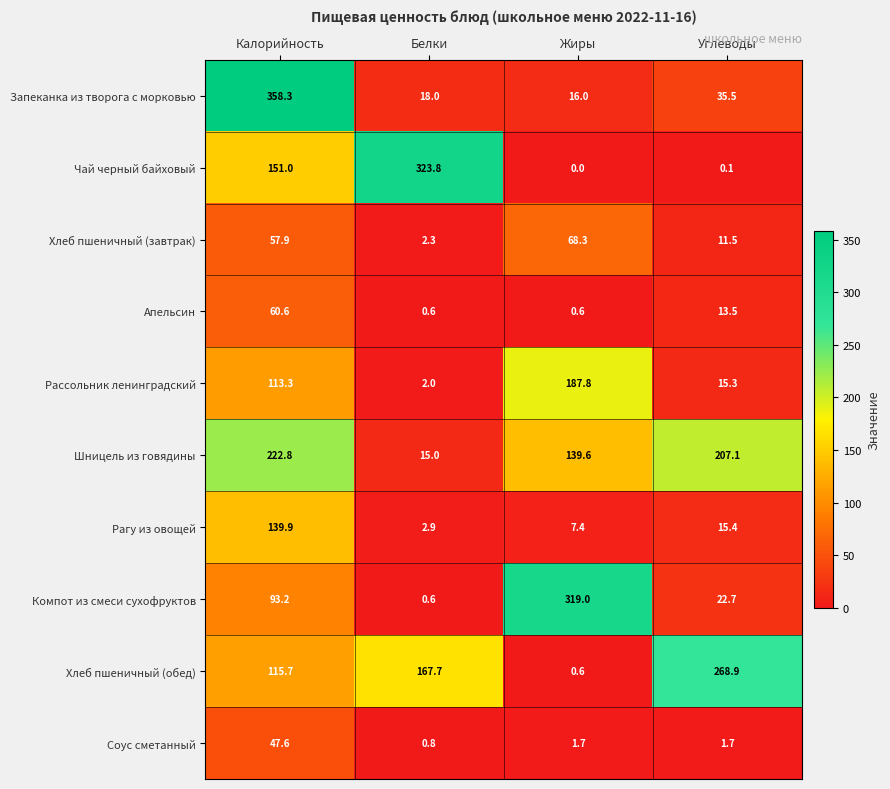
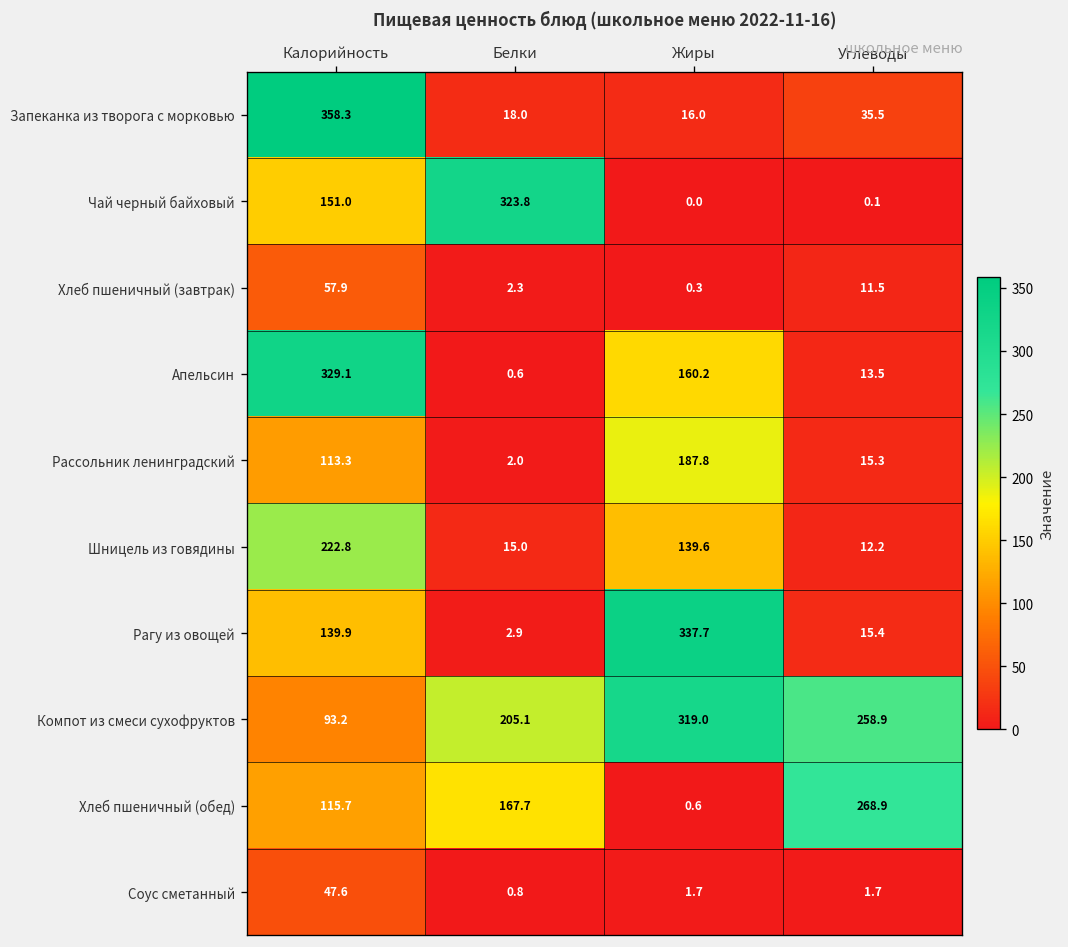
  {
    "Запеканка из творога с морковью": {
      "Калорийность": 358.3,
      "Белки": 18.0,
      "Жиры": 16.0,
      "Углеводы": 35.5
    },
    "Чай черный байховый": {
      "Калорийность": 151.0,
      "Белки": 323.8,
      "Жиры": 0.0,
      "Углеводы": 0.1
    },
    "Хлеб пшеничный (завтрак)": {
      "Калорийность": 57.9,
      "Белки": 2.3,
-     "Жиры": 68.3,
+     "Жиры": 0.3,
      "Углеводы": 11.5
    },
    "Апельсин": {
-     "Калорийность": 60.6,
+     "Калорийность": 329.1,
      "Белки": 0.6,
-     "Жиры": 0.6,
+     "Жиры": 160.2,
      "Углеводы": 13.5
    },
    "Рассольник ленинградский": {
      "Калорийность": 113.3,
      "Белки": 2.0,
      "Жиры": 187.8,
      "Углеводы": 15.3
    },
    "Шницель из говядины": {
      "Калорийность": 222.8,
      "Белки": 15.0,
      "Жиры": 139.6,
-     "Углеводы": 207.1
+     "Углеводы": 12.2
    },
    "Рагу из овощей": {
      "Калорийность": 139.9,
      "Белки": 2.9,
-     "Жиры": 7.4,
+     "Жиры": 337.7,
      "Углеводы": 15.4
    },
    "Компот из смеси сухофруктов": {
      "Калорийность": 93.2,
-     "Белки": 0.6,
+     "Белки": 205.1,
      "Жиры": 319.0,
-     "Углеводы": 22.7
+     "Углеводы": 258.9
    },
    "Хлеб пшеничный (обед)": {
      "Калорийность": 115.7,
      "Белки": 167.7,
      "Жиры": 0.6,
      "Углеводы": 268.9
    },
    "Соус сметанный": {
      "Калорийность": 47.6,
      "Белки": 0.8,
      "Жиры": 1.7,
      "Углеводы": 1.7
    }
  }
